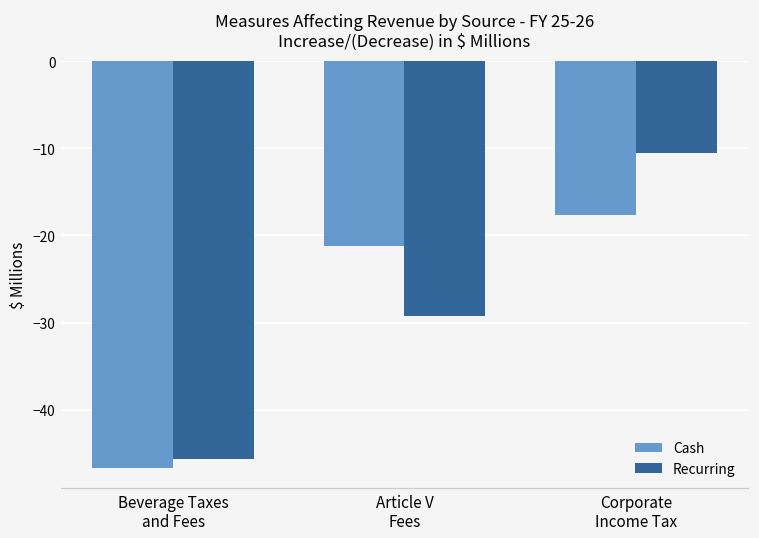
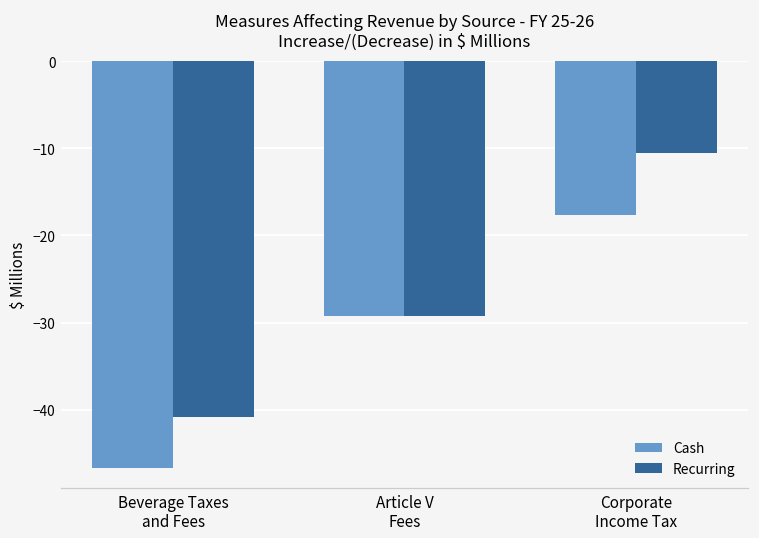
  {
    "Cash": {
      "Beverage Taxes and Fees": -47,
-     "Article V Fees": -21,
+     "Article V Fees": -29,
      "Corporate Income Tax": -18
    },
    "Recurring": {
-     "Beverage Taxes and Fees": -46,
+     "Beverage Taxes and Fees": -41,
      "Article V Fees": -29,
      "Corporate Income Tax": -11
    }
  }
